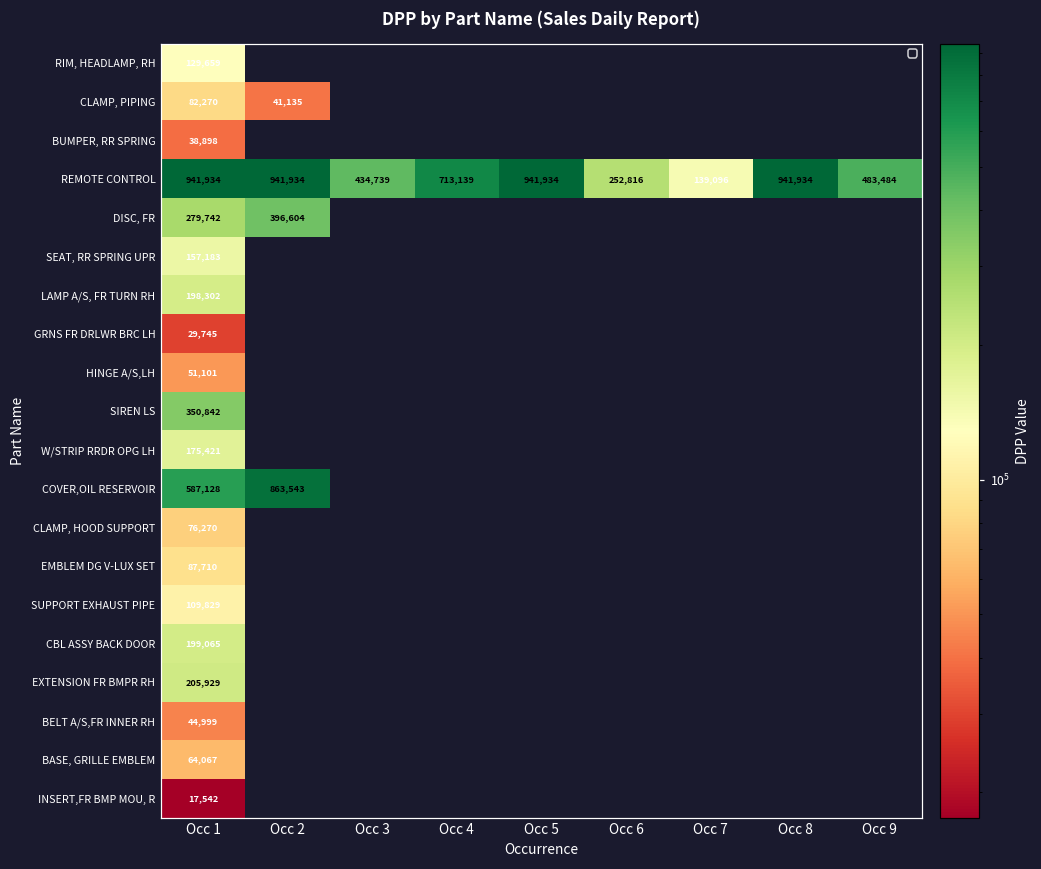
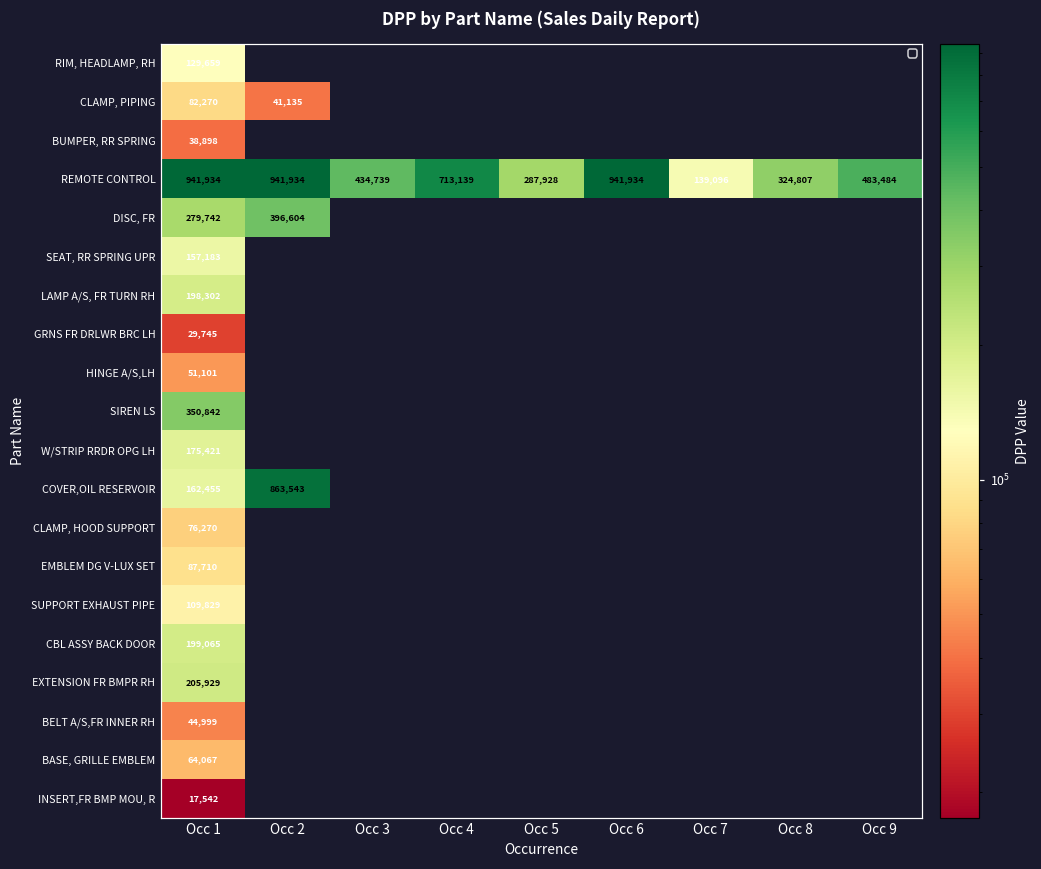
  {
    "RIM, HEADLAMP, RH": {
      "Occ 1": "129,659"
    },
    "CLAMP, PIPING": {
      "Occ 1": "82,270",
      "Occ 2": "41,135"
    },
    "BUMPER, RR SPRING": {
      "Occ 1": "38,898"
    },
    "REMOTE CONTROL": {
      "Occ 1": "941,934",
      "Occ 2": "941,934",
      "Occ 3": "434,739",
      "Occ 4": "713,139",
-     "Occ 5": "941,934",
-     "Occ 6": "252,816",
+     "Occ 5": "287,928",
+     "Occ 6": "941,934",
      "Occ 7": "139,096",
-     "Occ 8": "941,934",
+     "Occ 8": "324,807",
      "Occ 9": "483,484"
    },
    "DISC, FR": {
      "Occ 1": "279,742",
      "Occ 2": "396,604"
    },
    "SEAT, RR SPRING UPR": {
      "Occ 1": "157,183"
    },
    "LAMP A/S, FR TURN RH": {
      "Occ 1": "198,302"
    },
    "GRNS FR DRLWR BRC LH": {
      "Occ 1": "29,745"
    },
    "HINGE A/S,LH": {
      "Occ 1": "51,101"
    },
    "SIREN LS": {
      "Occ 1": "350,842"
    },
    "W/STRIP RRDR OPG LH": {
      "Occ 1": "175,421"
    },
    "COVER,OIL RESERVOIR": {
-     "Occ 1": "587,128",
+     "Occ 1": "162,455",
      "Occ 2": "863,543"
    },
    "CLAMP, HOOD SUPPORT": {
      "Occ 1": "76,270"
    },
    "EMBLEM DG V-LUX SET": {
      "Occ 1": "87,710"
    },
    "SUPPORT EXHAUST PIPE": {
      "Occ 1": "109,829"
    },
    "CBL ASSY BACK DOOR": {
      "Occ 1": "199,065"
    },
    "EXTENSION FR BMPR RH": {
      "Occ 1": "205,929"
    },
    "BELT A/S,FR INNER RH": {
      "Occ 1": "44,999"
    },
    "BASE, GRILLE EMBLEM": {
      "Occ 1": "64,067"
    },
    "INSERT,FR BMP MOU, R": {
      "Occ 1": "17,542"
    }
  }
